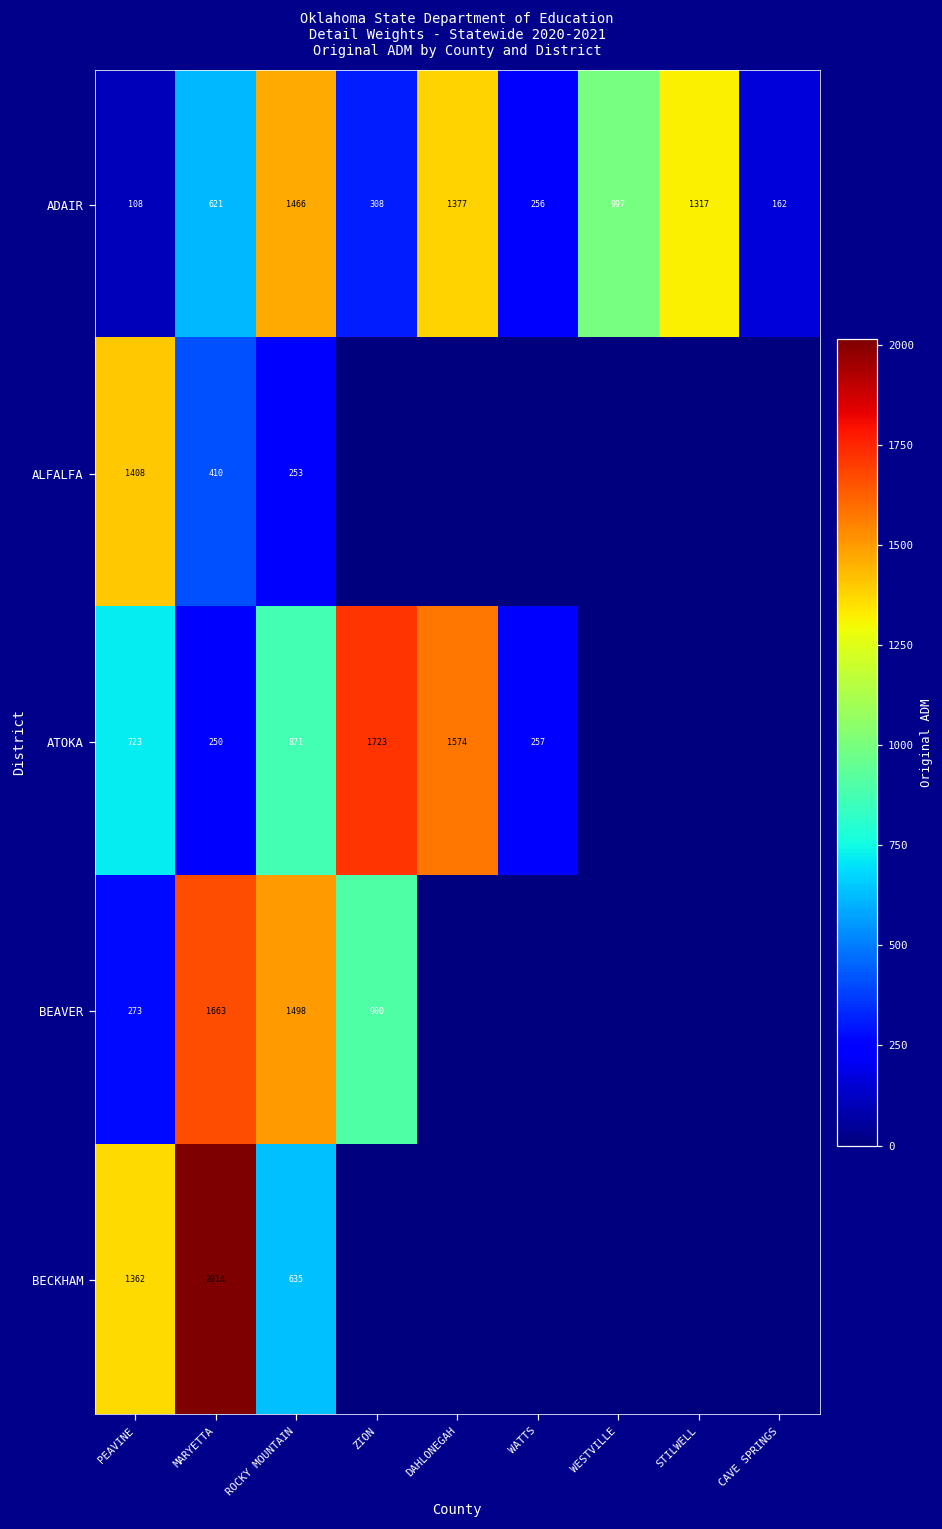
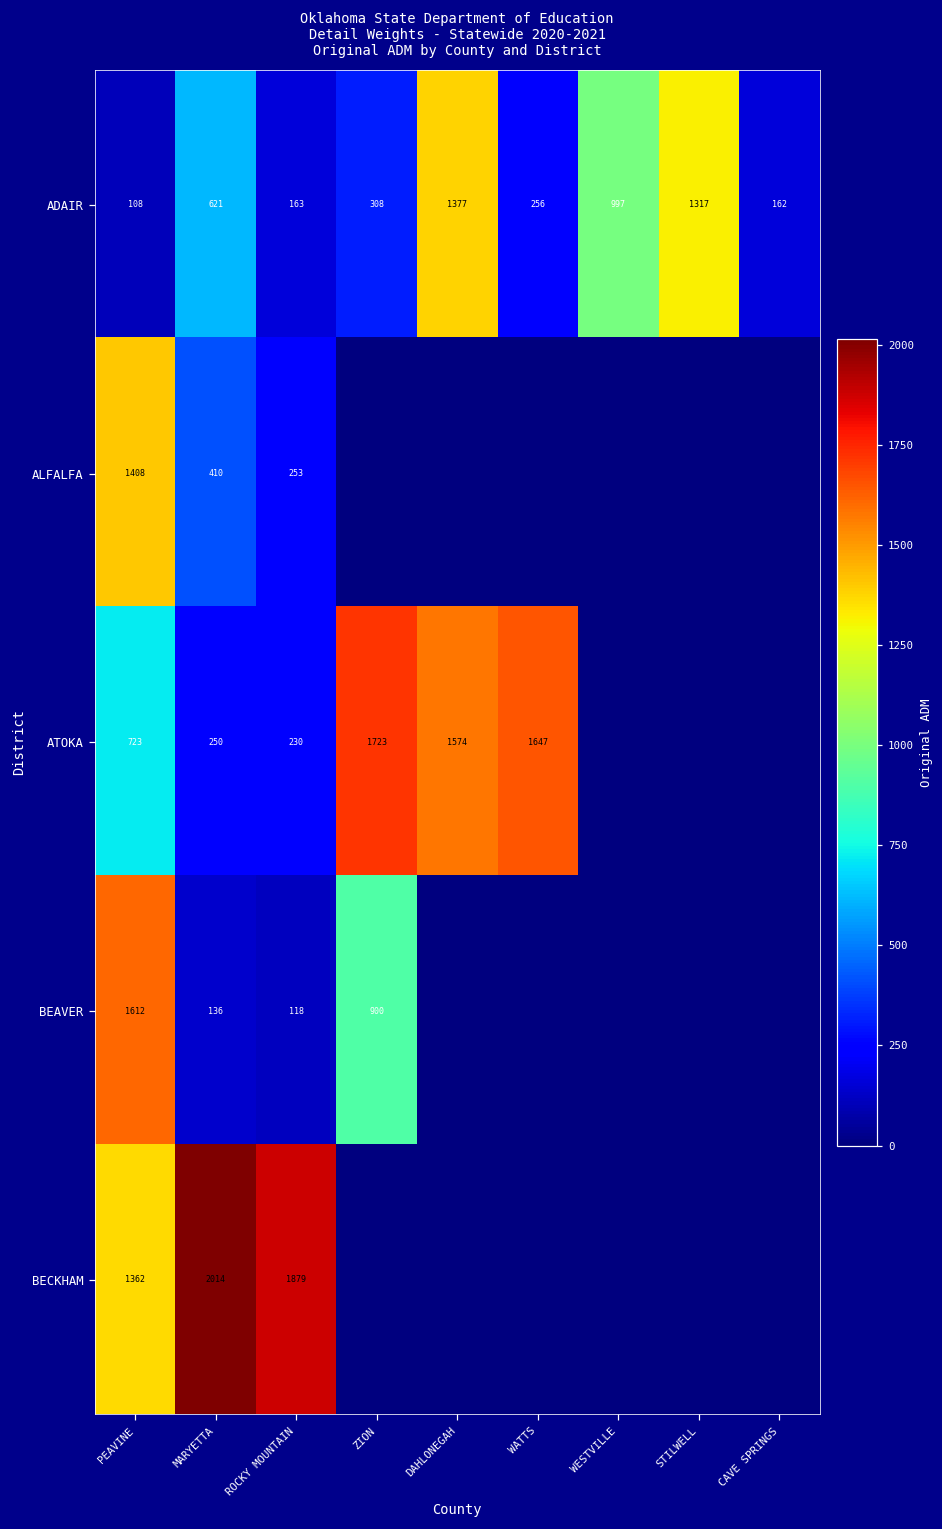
  {
    "ADAIR": {
      "PEAVINE": 108,
      "MARYETTA": 621,
-     "ROCKY MOUNTAIN": 1466,
+     "ROCKY MOUNTAIN": 163,
      "ZION": 308,
      "DAHLONEGAH": 1377,
      "WATTS": 256,
      "WESTVILLE": 997,
      "STILWELL": 1317,
      "CAVE SPRINGS": 162
    },
    "ALFALFA": {
      "PEAVINE": 1408,
      "MARYETTA": 410,
      "ROCKY MOUNTAIN": 253
    },
    "ATOKA": {
      "PEAVINE": 723,
      "MARYETTA": 250,
-     "ROCKY MOUNTAIN": 871,
+     "ROCKY MOUNTAIN": 230,
      "ZION": 1723,
      "DAHLONEGAH": 1574,
-     "WATTS": 257
+     "WATTS": 1647
    },
    "BEAVER": {
-     "PEAVINE": 273,
-     "MARYETTA": 1663,
-     "ROCKY MOUNTAIN": 1498,
+     "PEAVINE": 1612,
+     "MARYETTA": 136,
+     "ROCKY MOUNTAIN": 118,
      "ZION": 900
    },
    "BECKHAM": {
      "PEAVINE": 1362,
      "MARYETTA": 2014,
-     "ROCKY MOUNTAIN": 635
+     "ROCKY MOUNTAIN": 1879
    }
  }
